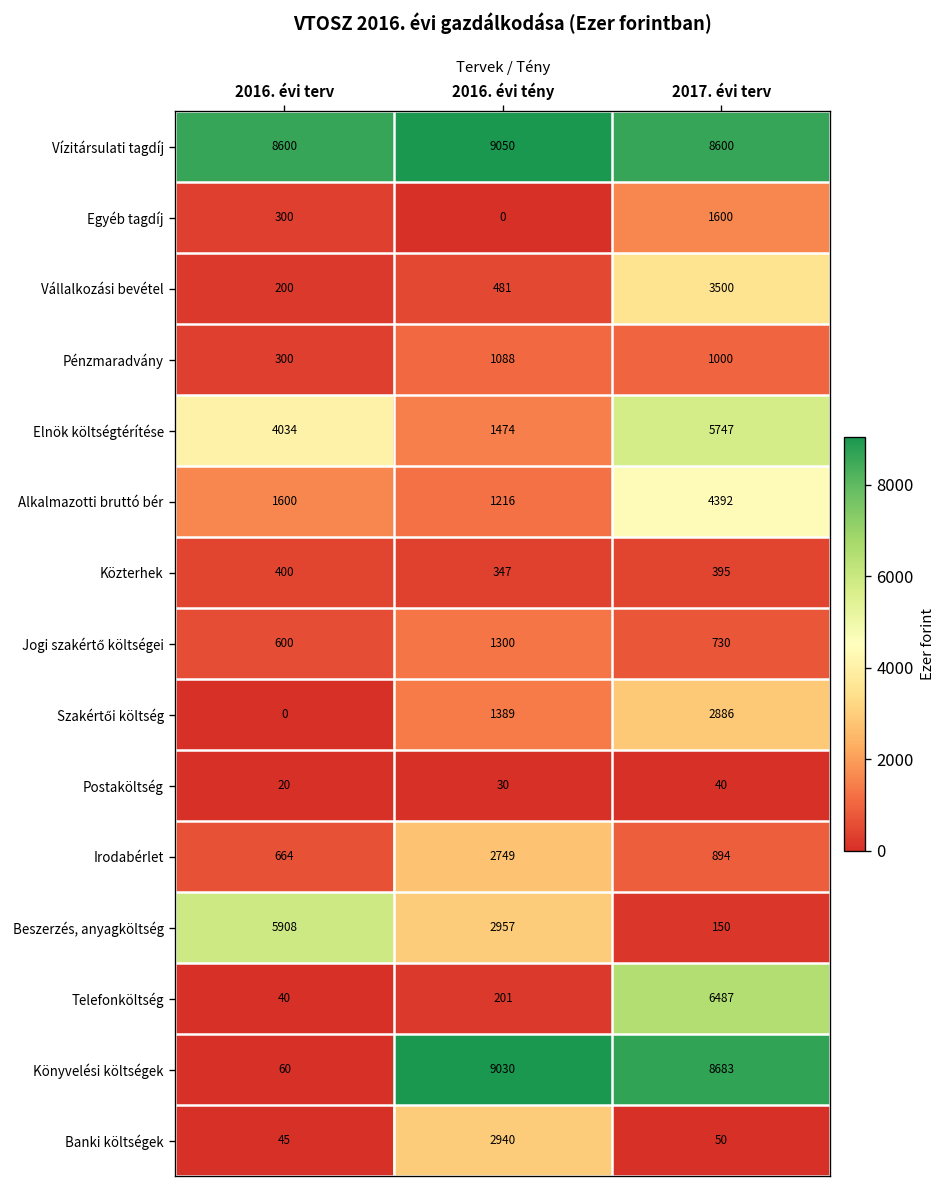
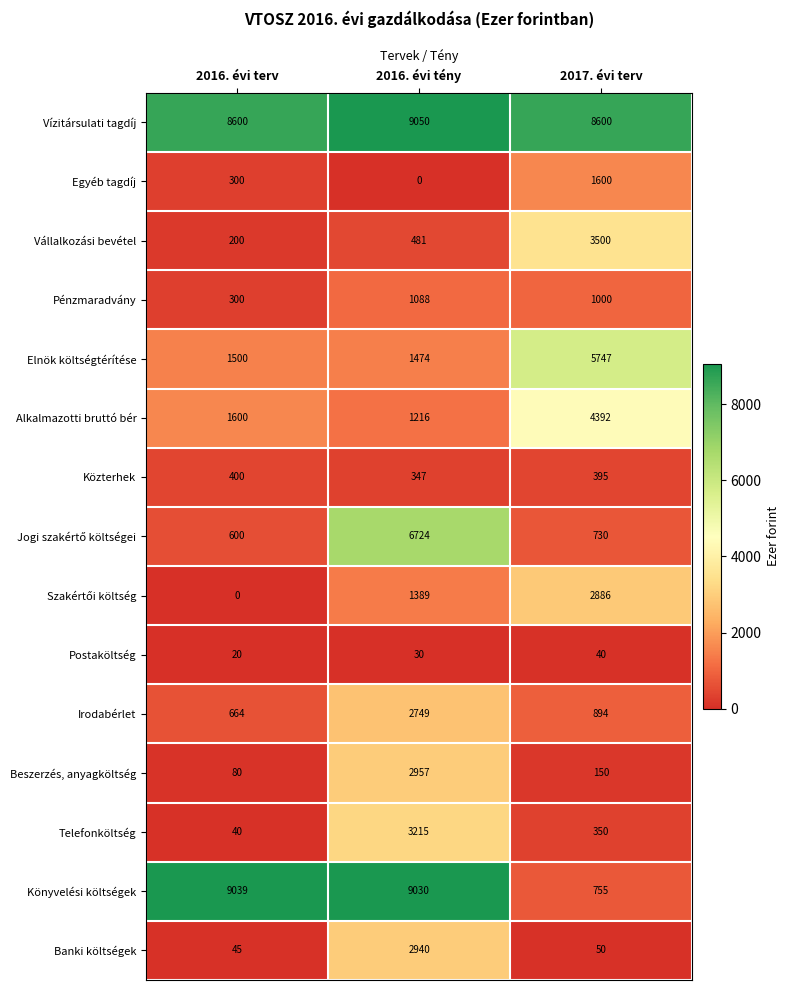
  {
    "Vízitársulati tagdíj": {
      "2016. évi terv": 8600,
      "2016. évi tény": 9050,
      "2017. évi terv": 8600
    },
    "Egyéb tagdíj": {
      "2016. évi terv": 300,
      "2016. évi tény": 0,
      "2017. évi terv": 1600
    },
    "Vállalkozási bevétel": {
      "2016. évi terv": 200,
      "2016. évi tény": 481,
      "2017. évi terv": 3500
    },
    "Pénzmaradvány": {
      "2016. évi terv": 300,
      "2016. évi tény": 1088,
      "2017. évi terv": 1000
    },
    "Elnök költségtérítése": {
-     "2016. évi terv": 4034,
+     "2016. évi terv": 1500,
      "2016. évi tény": 1474,
      "2017. évi terv": 5747
    },
    "Alkalmazotti bruttó bér": {
      "2016. évi terv": 1600,
      "2016. évi tény": 1216,
      "2017. évi terv": 4392
    },
    "Közterhek": {
      "2016. évi terv": 400,
      "2016. évi tény": 347,
      "2017. évi terv": 395
    },
    "Jogi szakértő költségei": {
      "2016. évi terv": 600,
-     "2016. évi tény": 1300,
+     "2016. évi tény": 6724,
      "2017. évi terv": 730
    },
    "Szakértői költség": {
      "2016. évi terv": 0,
      "2016. évi tény": 1389,
      "2017. évi terv": 2886
    },
    "Postaköltség": {
      "2016. évi terv": 20,
      "2016. évi tény": 30,
      "2017. évi terv": 40
    },
    "Irodabérlet": {
      "2016. évi terv": 664,
      "2016. évi tény": 2749,
      "2017. évi terv": 894
    },
    "Beszerzés, anyagköltség": {
-     "2016. évi terv": 5908,
+     "2016. évi terv": 80,
      "2016. évi tény": 2957,
      "2017. évi terv": 150
    },
    "Telefonköltség": {
      "2016. évi terv": 40,
-     "2016. évi tény": 201,
-     "2017. évi terv": 6487
+     "2016. évi tény": 3215,
+     "2017. évi terv": 350
    },
    "Könyvelési költségek": {
-     "2016. évi terv": 60,
+     "2016. évi terv": 9039,
      "2016. évi tény": 9030,
-     "2017. évi terv": 8683
+     "2017. évi terv": 755
    },
    "Banki költségek": {
      "2016. évi terv": 45,
      "2016. évi tény": 2940,
      "2017. évi terv": 50
    }
  }
